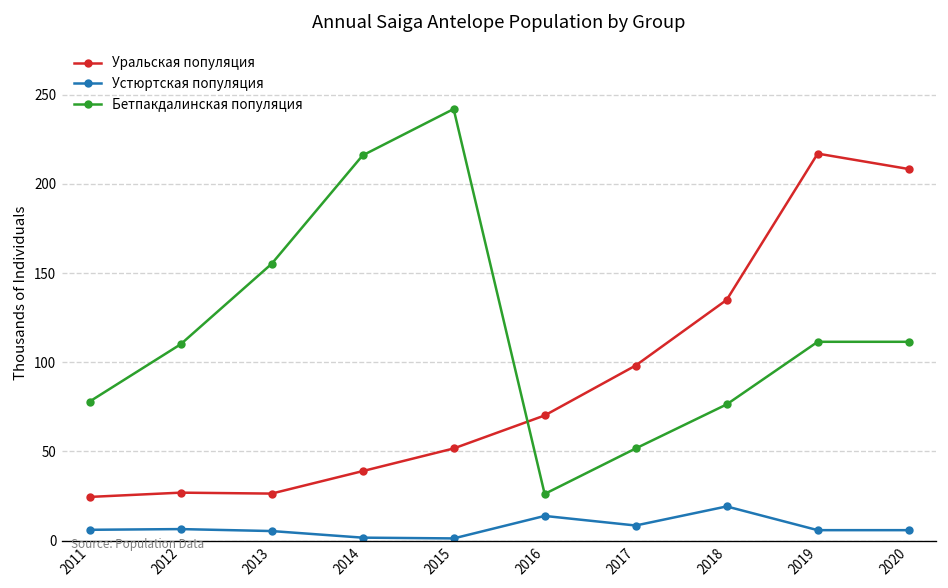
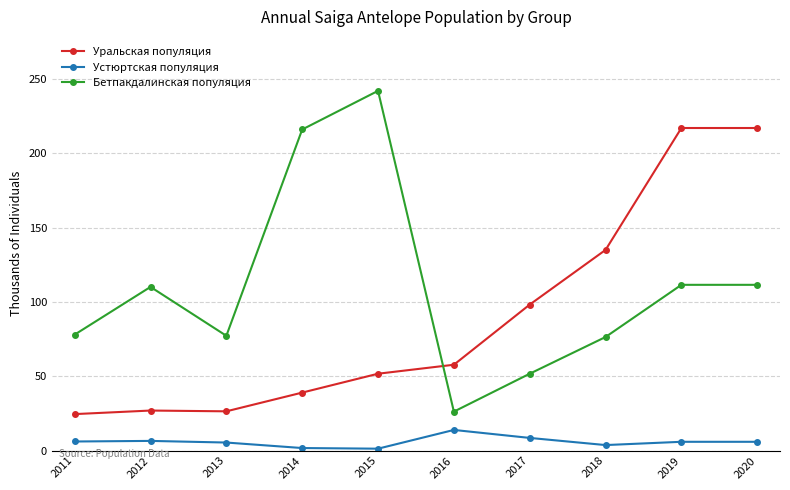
  {
    "Уральская популяция": {
      "2011": 25,
      "2012": 27,
      "2013": 26,
      "2014": 39,
      "2015": 52,
-     "2016": 70,
+     "2016": 58,
      "2017": 98,
      "2018": 135,
      "2019": 217,
-     "2020": 208
+     "2020": 217
    },
    "Устюртская популяция": {
      "2011": 6,
      "2012": 7,
      "2013": 5,
      "2014": 2,
      "2015": 1,
      "2016": 14,
      "2017": 9,
-     "2018": 19,
+     "2018": 4,
      "2019": 6,
      "2020": 6
    },
    "Бетпакдалинская популяция": {
      "2011": 78,
      "2012": 110,
-     "2013": 155,
+     "2013": 77,
      "2014": 216,
      "2015": 242,
      "2016": 26,
      "2017": 52,
      "2018": 76,
      "2019": 112,
      "2020": 112
    }
  }
